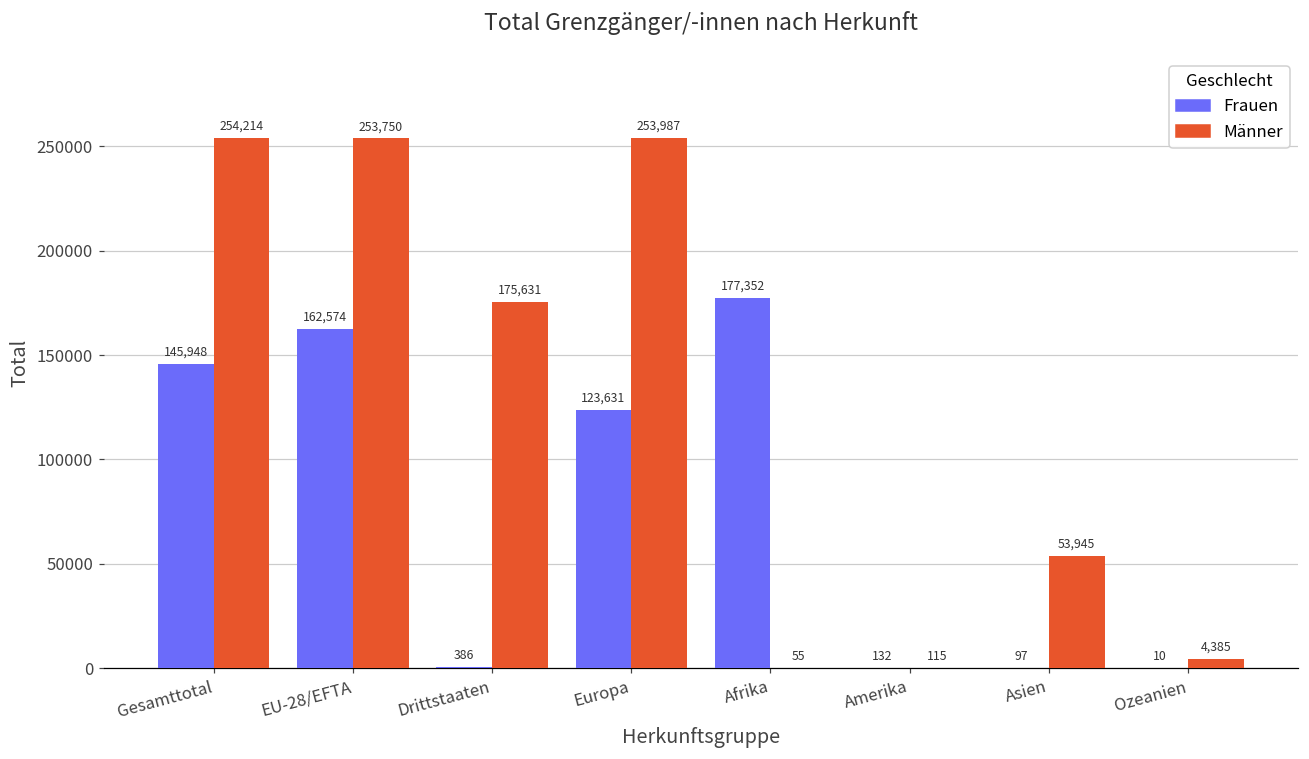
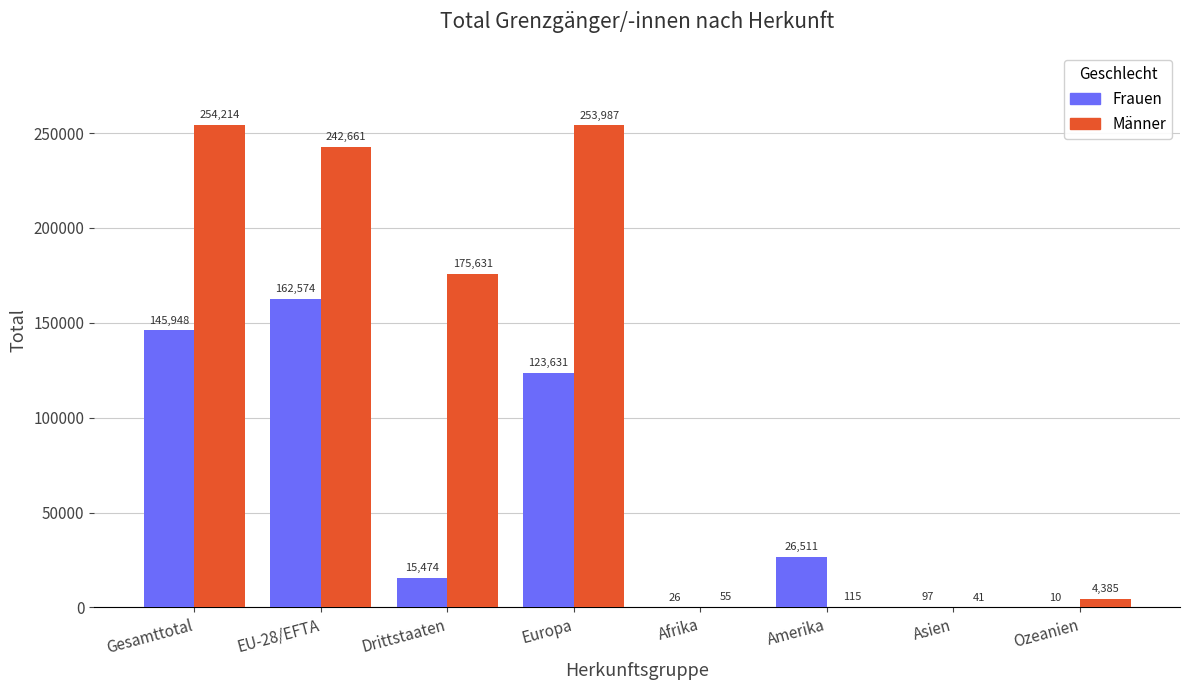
  {
    "Frauen": {
      "Gesamttotal": "145,948",
      "EU-28/EFTA": "162,574",
-     "Drittstaaten": "386",
+     "Drittstaaten": "15,474",
      "Europa": "123,631",
-     "Afrika": "177,352",
-     "Amerika": "132",
+     "Afrika": "26",
+     "Amerika": "26,511",
      "Asien": "97",
      "Ozeanien": "10"
    },
    "Männer": {
      "Gesamttotal": "254,214",
-     "EU-28/EFTA": "253,750",
+     "EU-28/EFTA": "242,661",
      "Drittstaaten": "175,631",
      "Europa": "253,987",
      "Afrika": "55",
      "Amerika": "115",
-     "Asien": "53,945",
+     "Asien": "41",
      "Ozeanien": "4,385"
    }
  }
